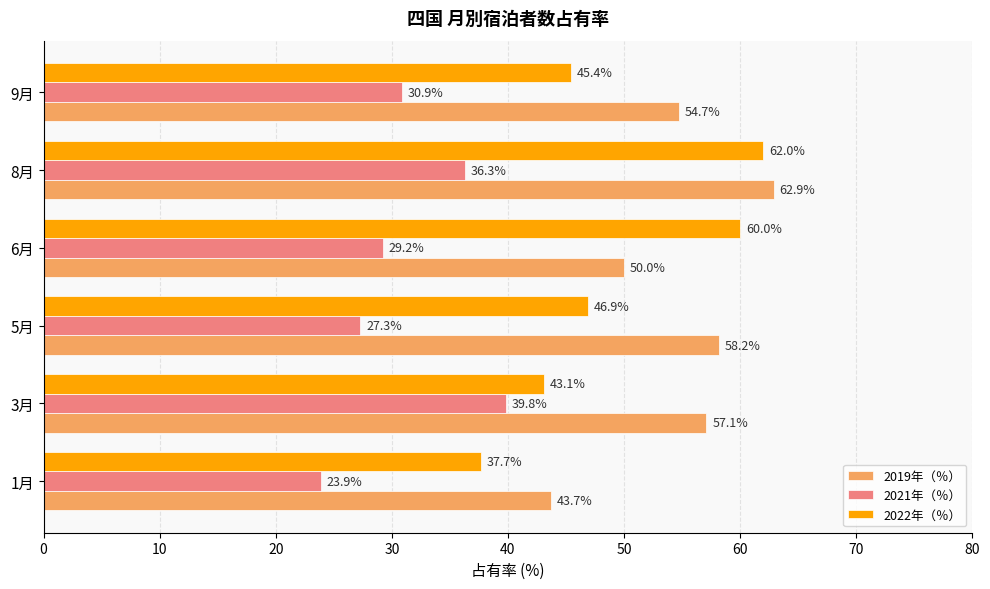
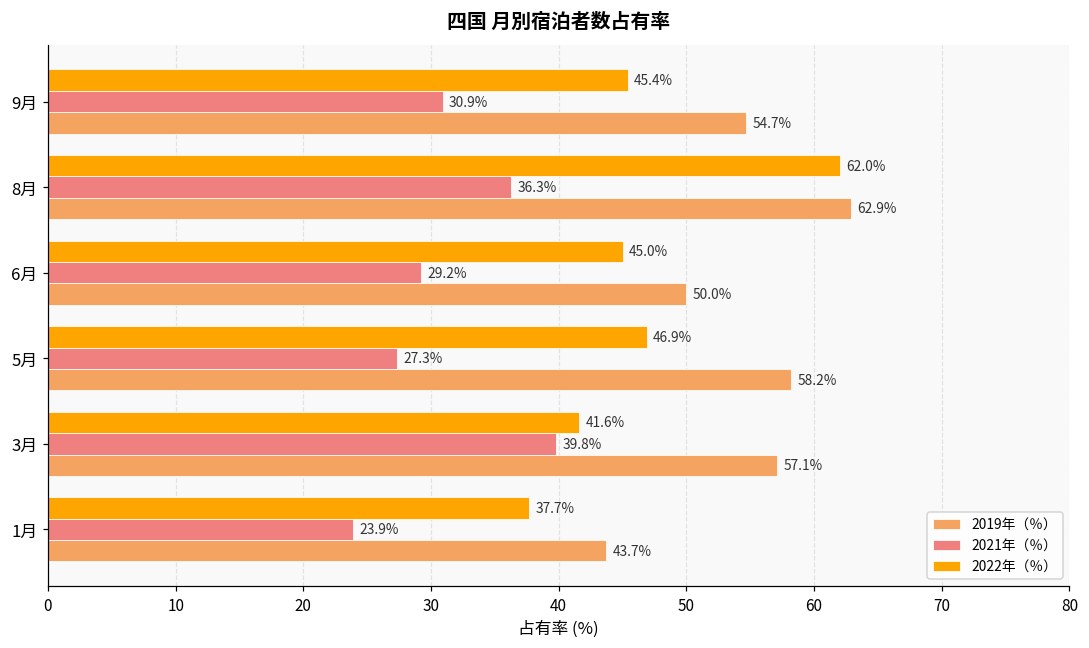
  {
    "2022年（％）": {
      "9月": "45.4%",
      "8月": "62.0%",
-     "6月": "60.0%",
+     "6月": "45.0%",
      "5月": "46.9%",
-     "3月": "43.1%",
+     "3月": "41.6%",
      "1月": "37.7%"
    }
  }
